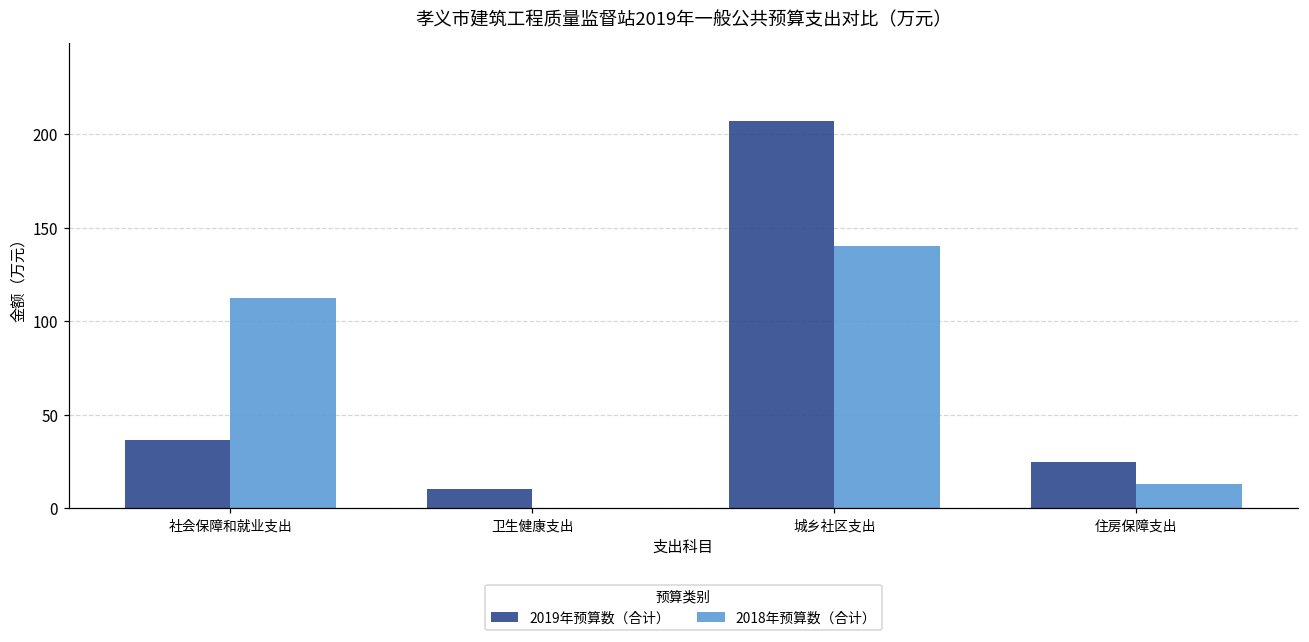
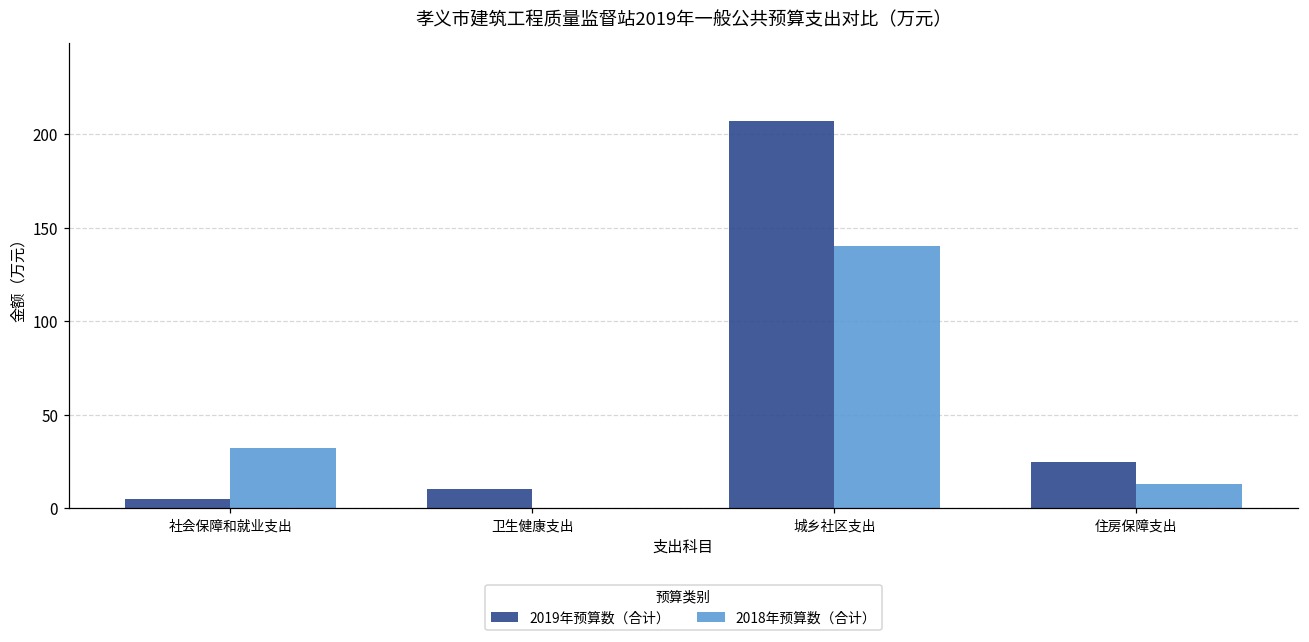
  {
    "2019年预算数（合计）": {
-     "社会保障和就业支出": 36,
+     "社会保障和就业支出": 5,
      "卫生健康支出": 10,
      "城乡社区支出": 207,
      "住房保障支出": 25
    },
    "2018年预算数（合计）": {
-     "社会保障和就业支出": 112,
+     "社会保障和就业支出": 32,
      "卫生健康支出": 0,
      "城乡社区支出": 140,
      "住房保障支出": 13
    }
  }
